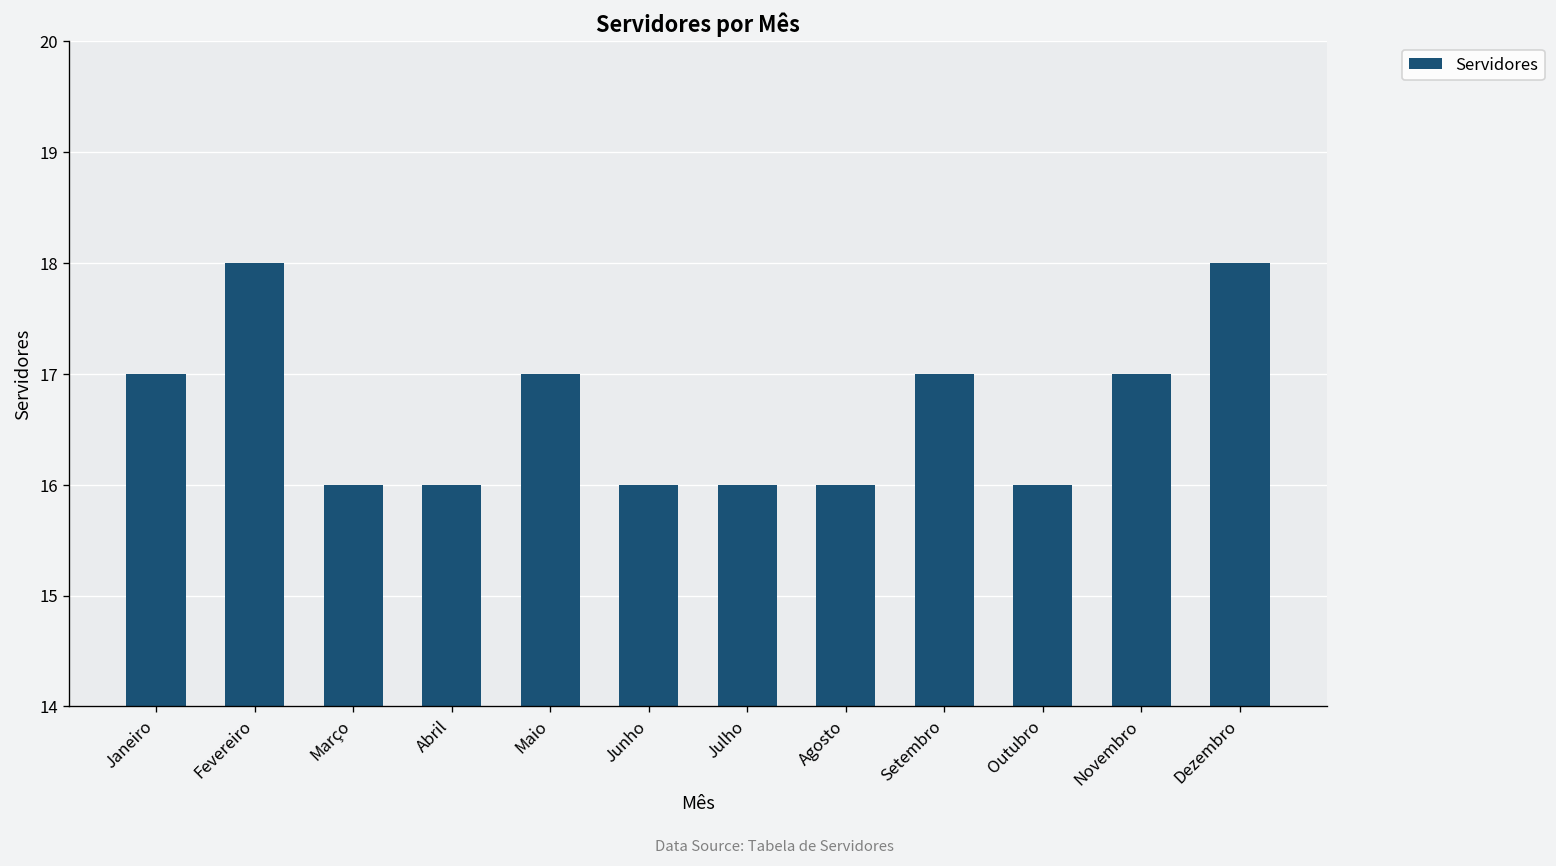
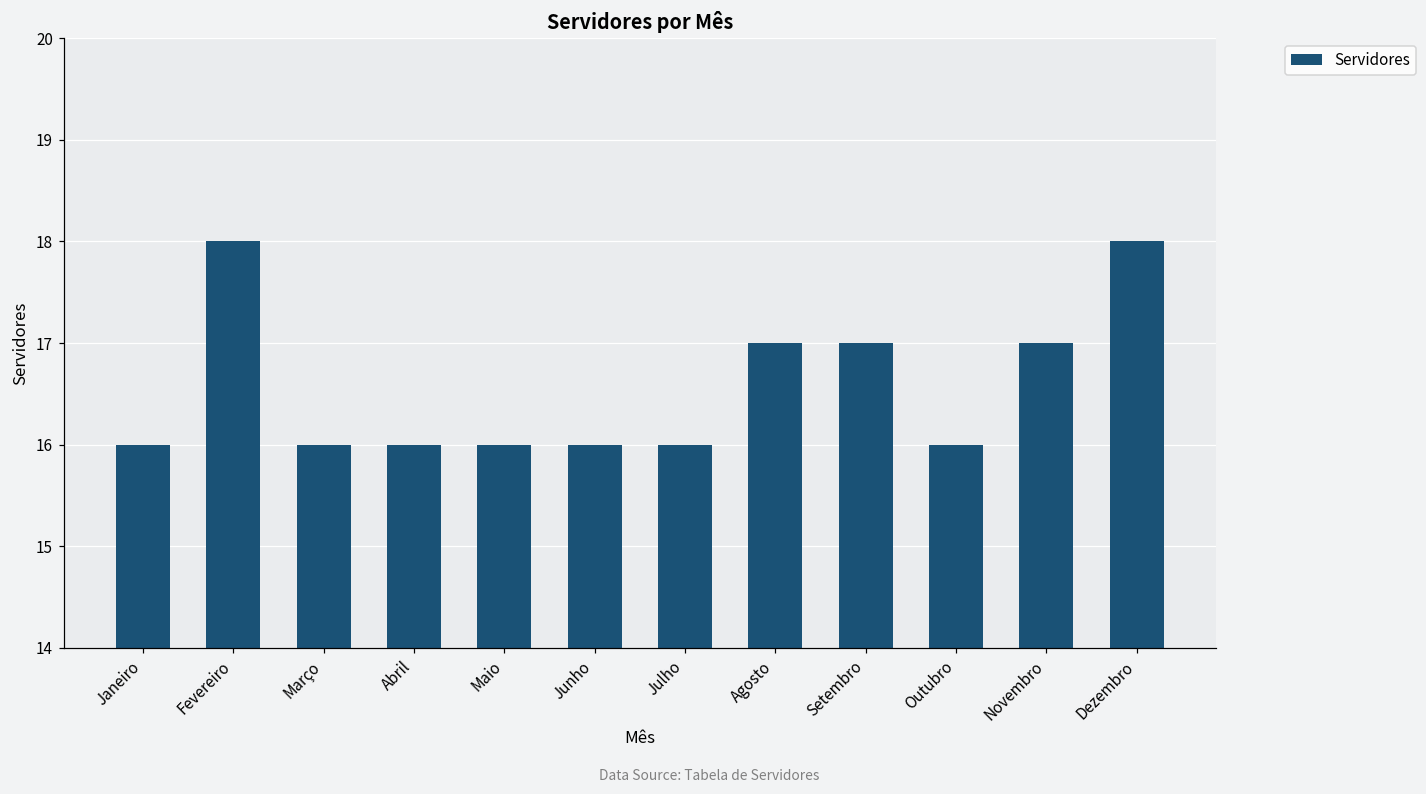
  {
-   "Janeiro": 17,
+   "Janeiro": 16,
    "Fevereiro": 18,
    "Março": 16,
    "Abril": 16,
-   "Maio": 17,
+   "Maio": 16,
    "Junho": 16,
    "Julho": 16,
-   "Agosto": 16,
+   "Agosto": 17,
    "Setembro": 17,
    "Outubro": 16,
    "Novembro": 17,
    "Dezembro": 18
  }
